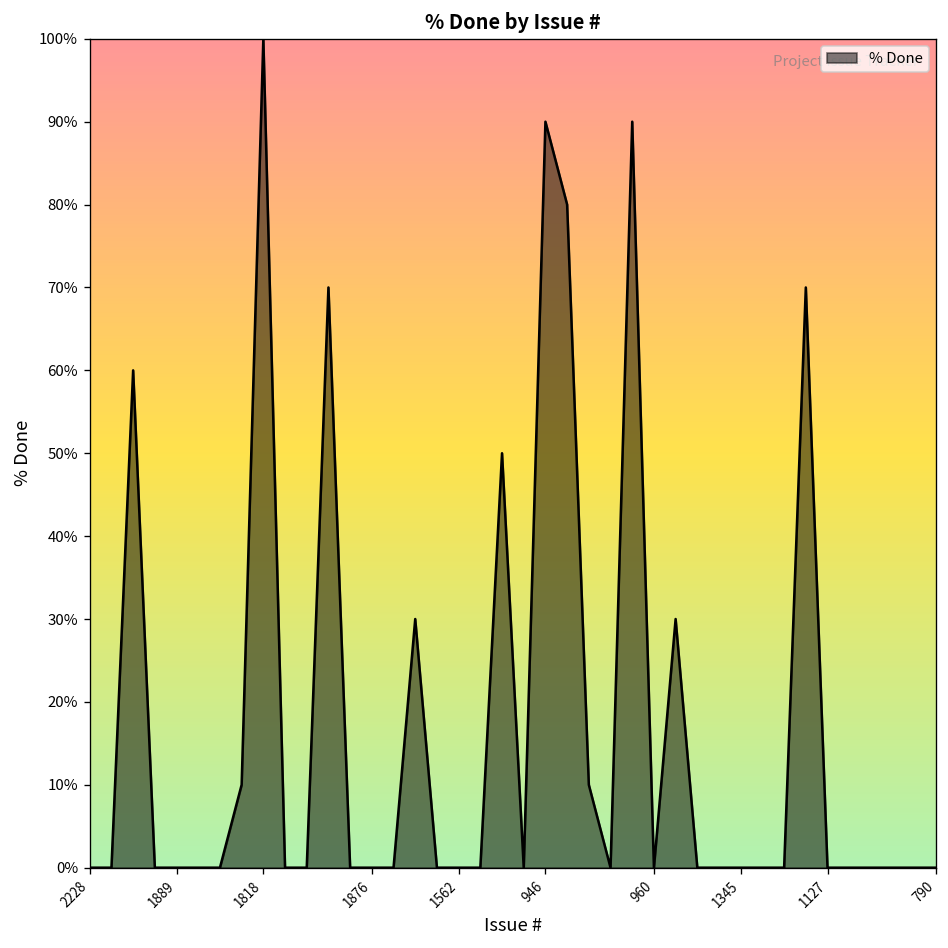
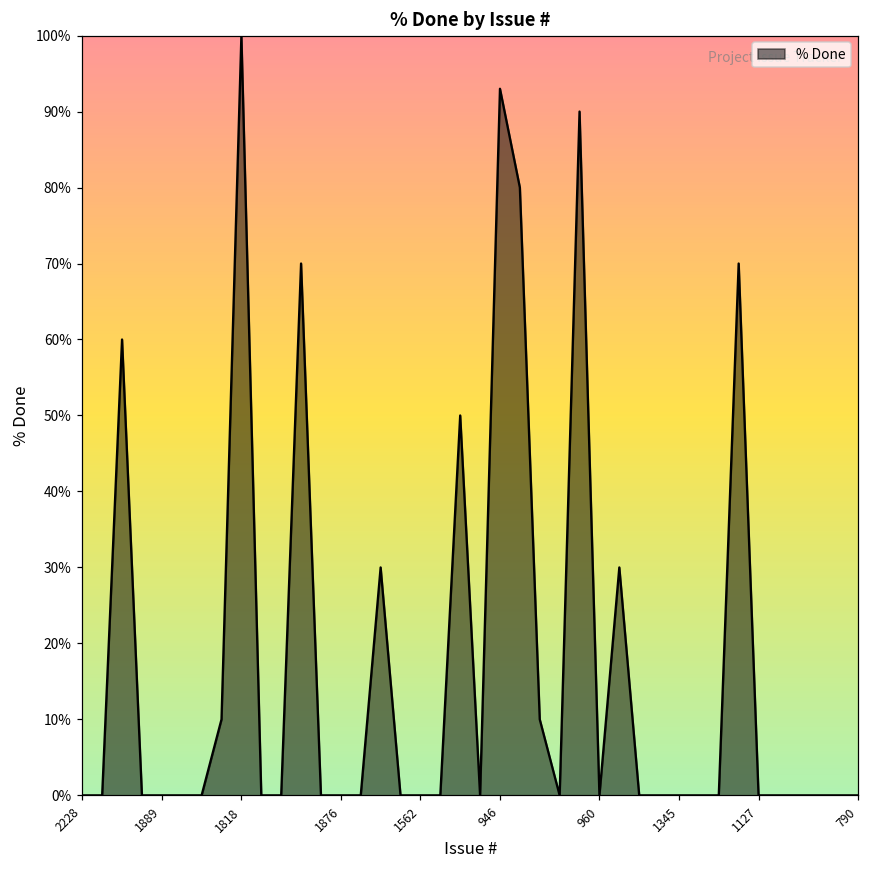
  {
    "2228": "0%",
    "1889": "0%",
    "1818": "100%",
    "1876": "0%",
    "1562": "0%",
-   "946": "90%",
+   "946": "93%",
    "960": "0%",
    "1345": "0%",
    "1127": "0%",
    "790": "0%"
  }
